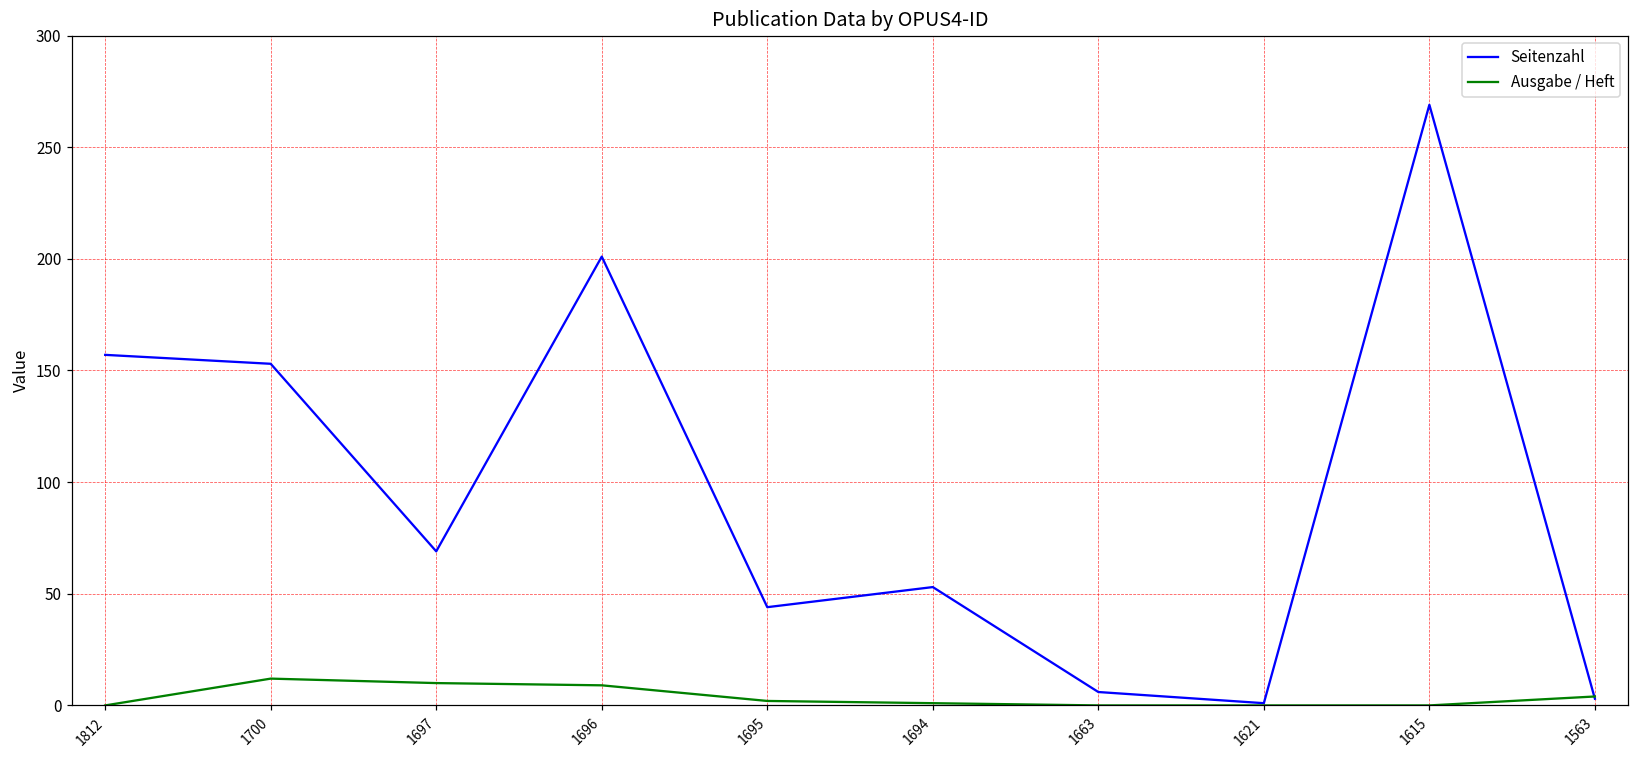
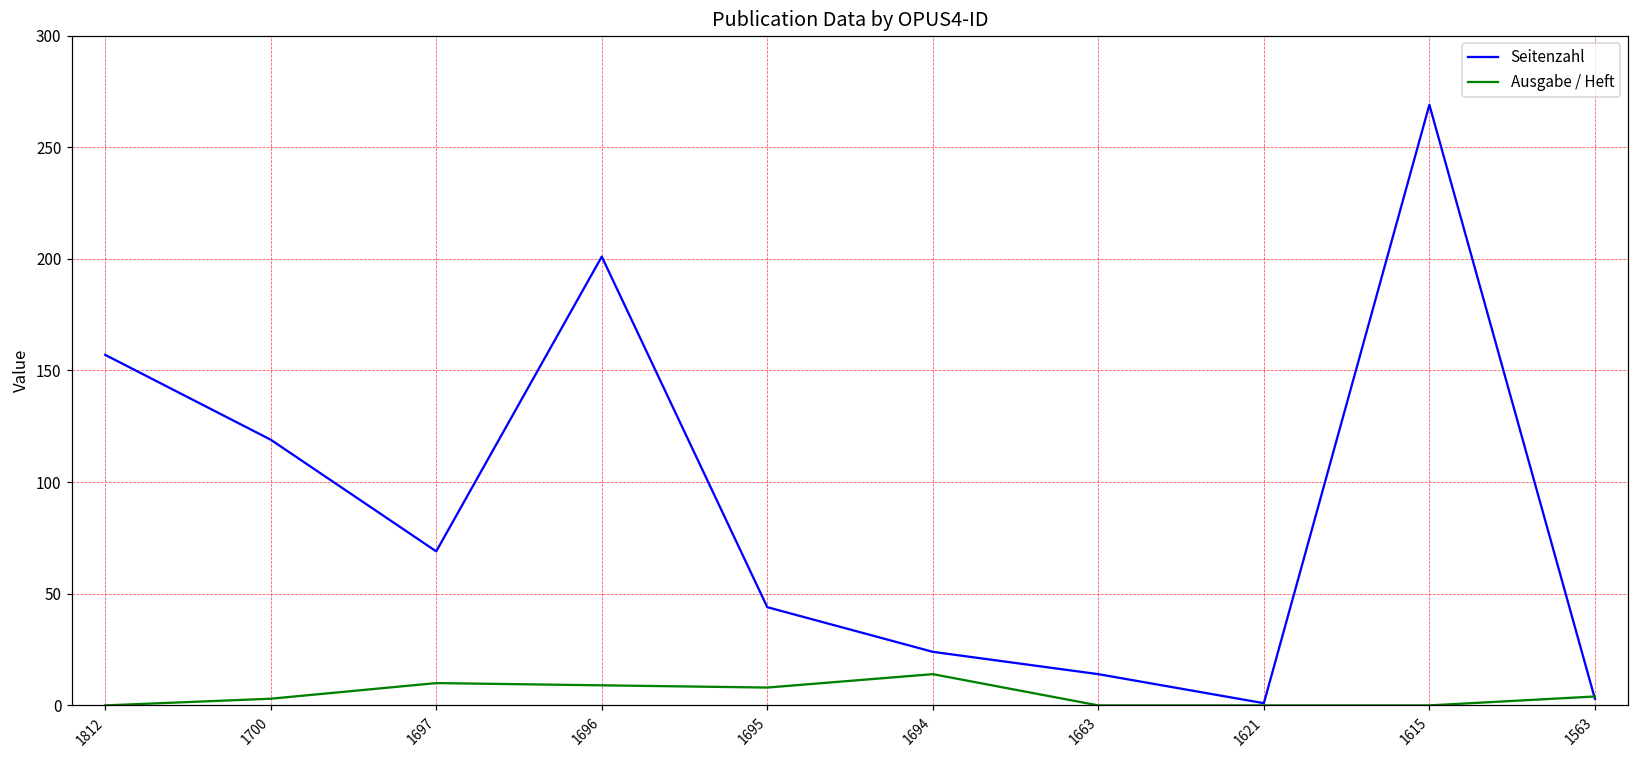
  {
    "Seitenzahl": {
      "1812": 157,
-     "1700": 153,
+     "1700": 119,
      "1697": 69,
      "1696": 201,
      "1695": 44,
-     "1694": 53,
-     "1663": 6,
+     "1694": 24,
+     "1663": 14,
      "1615": 269
    },
    "Ausgabe / Heft": {
      "1812": 0,
-     "1700": 12,
+     "1700": 3,
      "1697": 10,
      "1696": 9,
-     "1695": 2,
-     "1694": 1,
+     "1695": 8,
+     "1694": 14,
      "1663": 0,
      "1615": 0
    }
  }
